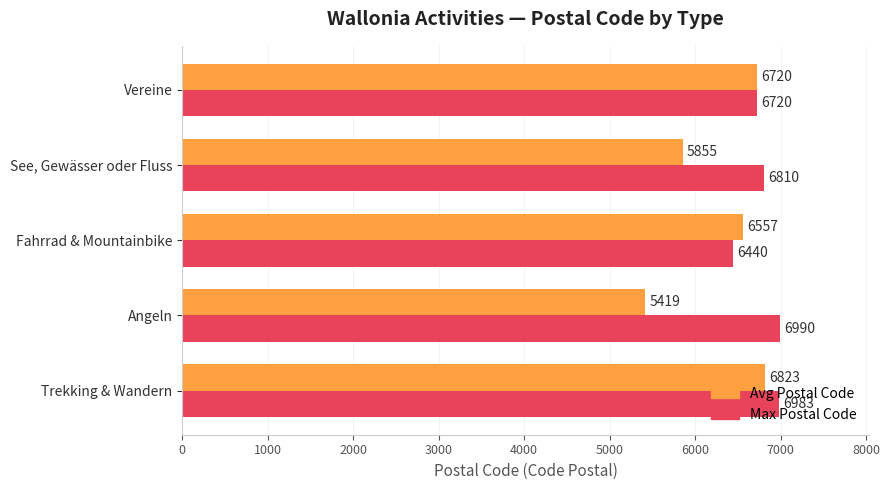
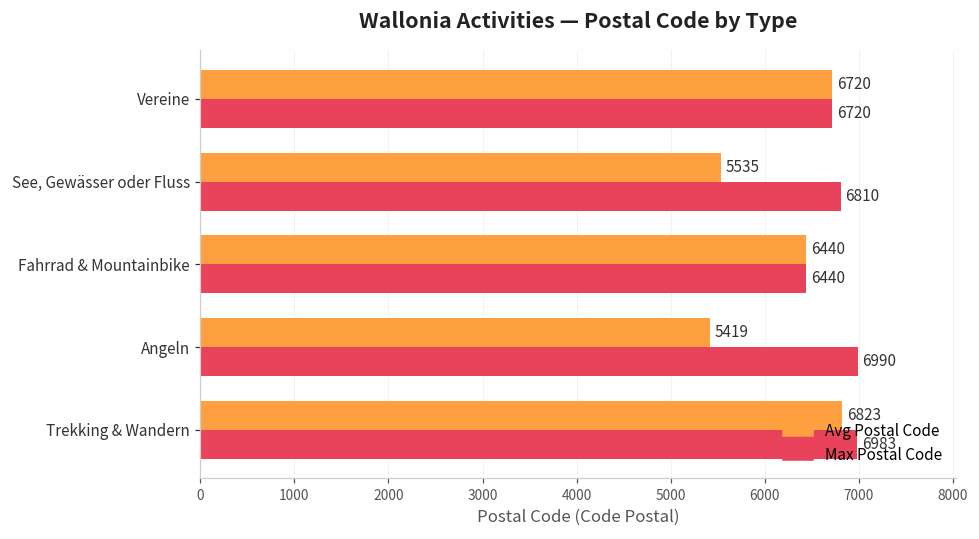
  {
    "Avg Postal Code": {
      "Vereine": 6720,
-     "See, Gewässer oder Fluss": 5855,
-     "Fahrrad & Mountainbike": 6557,
+     "See, Gewässer oder Fluss": 5535,
+     "Fahrrad & Mountainbike": 6440,
      "Angeln": 5419,
      "Trekking & Wandern": 6823
    },
    "Max Postal Code": {
      "Vereine": 6720,
      "See, Gewässer oder Fluss": 6810,
      "Fahrrad & Mountainbike": 6440,
      "Angeln": 6990,
      "Trekking & Wandern": 6983
    }
  }
